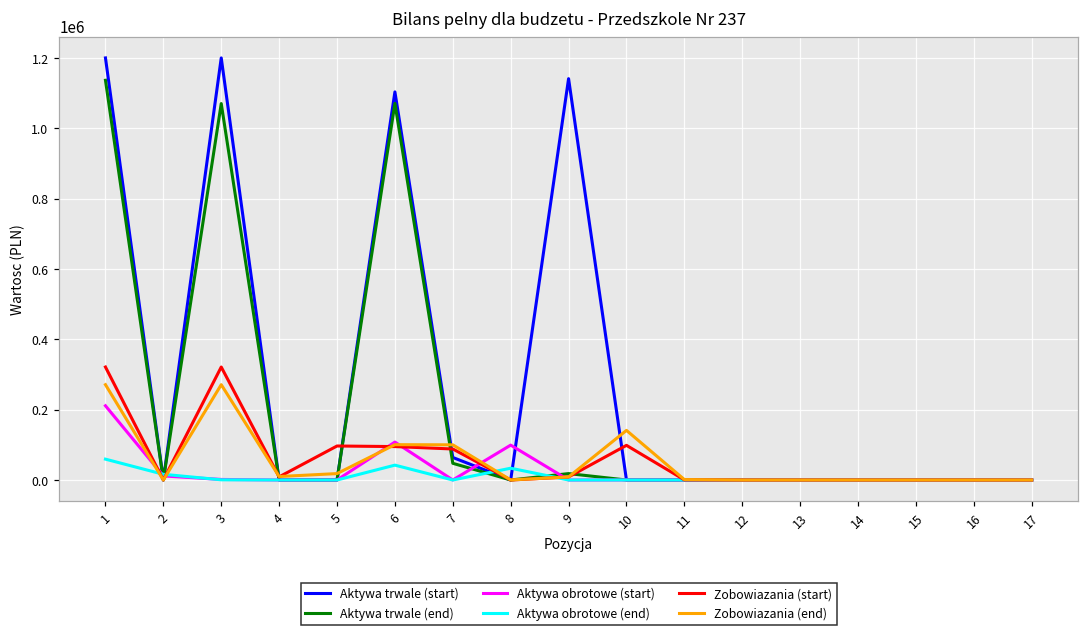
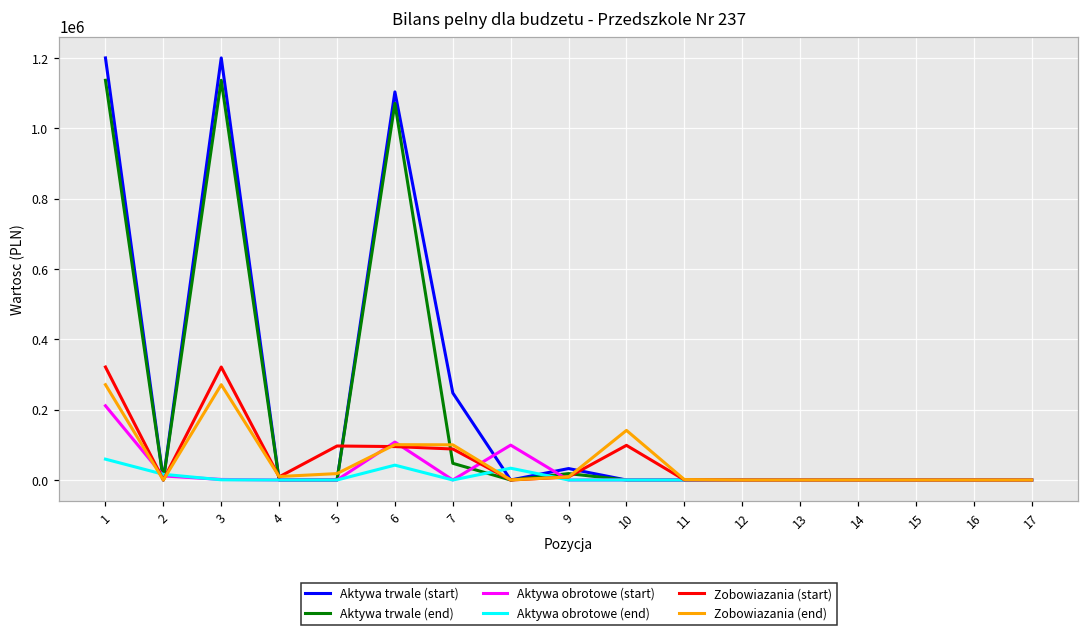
  {
    "Aktywa trwale (start)": {
      "1": 1200000,
      "3": 1200000,
      "6": 1100000,
-     "7": 60000,
-     "9": 1140000
+     "7": 250000,
+     "9": 30000
    },
    "Aktywa trwale (end)": {
      "1": 1140000,
-     "3": 1070000,
+     "3": 1140000,
      "6": 1070000,
      "7": 50000,
      "9": 20000
    },
    "Aktywa obrotowe (start)": {
      "1": 210000,
      "8": 100000
    },
    "Aktywa obrotowe (end)": {
      "1": 60000,
      "6": 40000,
      "8": 30000
    },
    "Zobowiazania (start)": {
      "1": 320000,
      "3": 320000,
      "5": 100000,
      "7": 90000,
      "10": 100000
    },
    "Zobowiazania (end)": {
      "1": 270000,
      "3": 270000,
      "5": 20000,
      "7": 100000,
      "10": 140000
    }
  }
